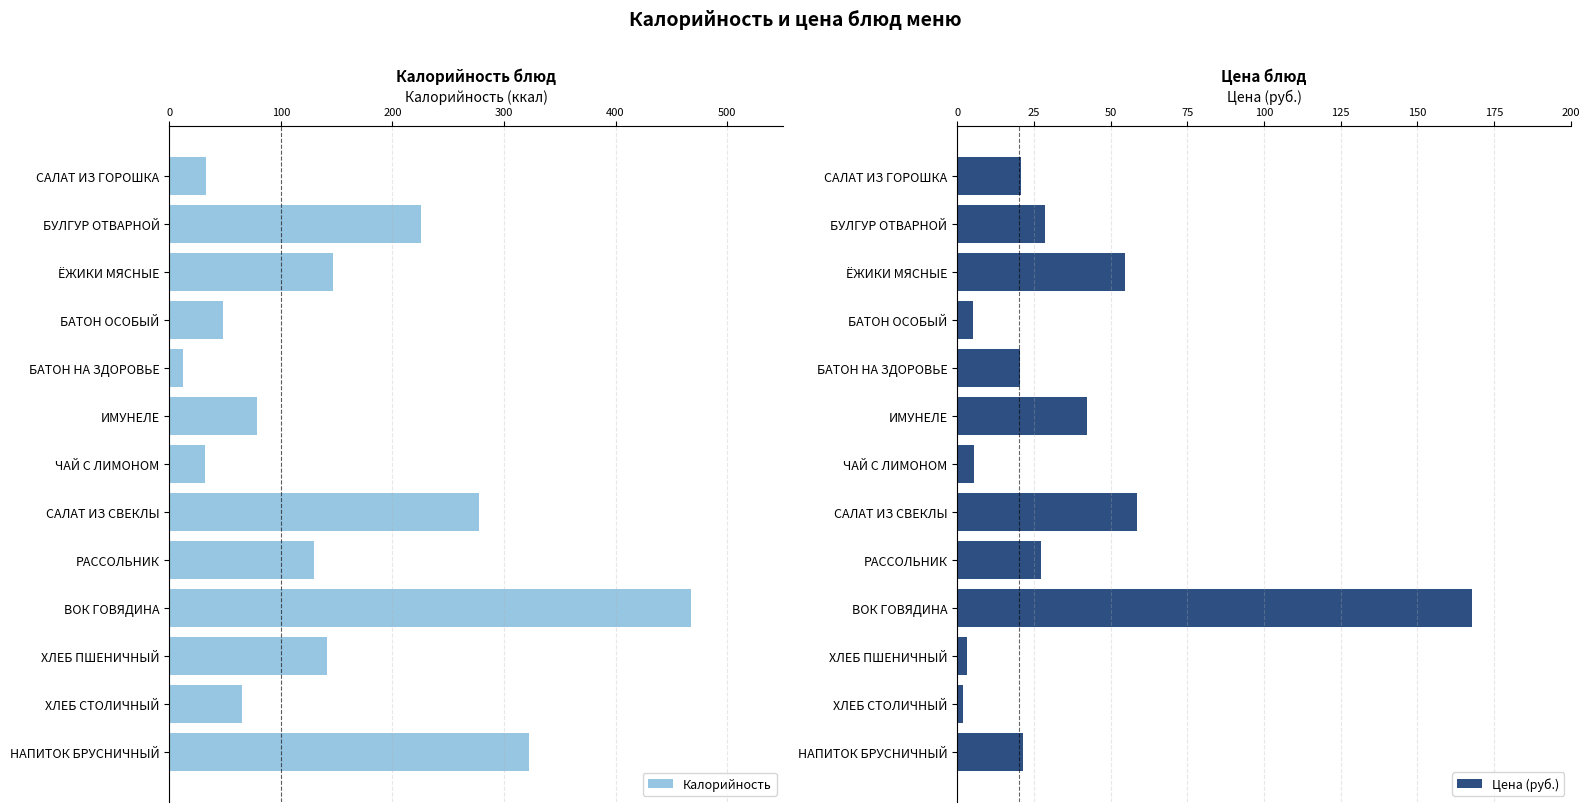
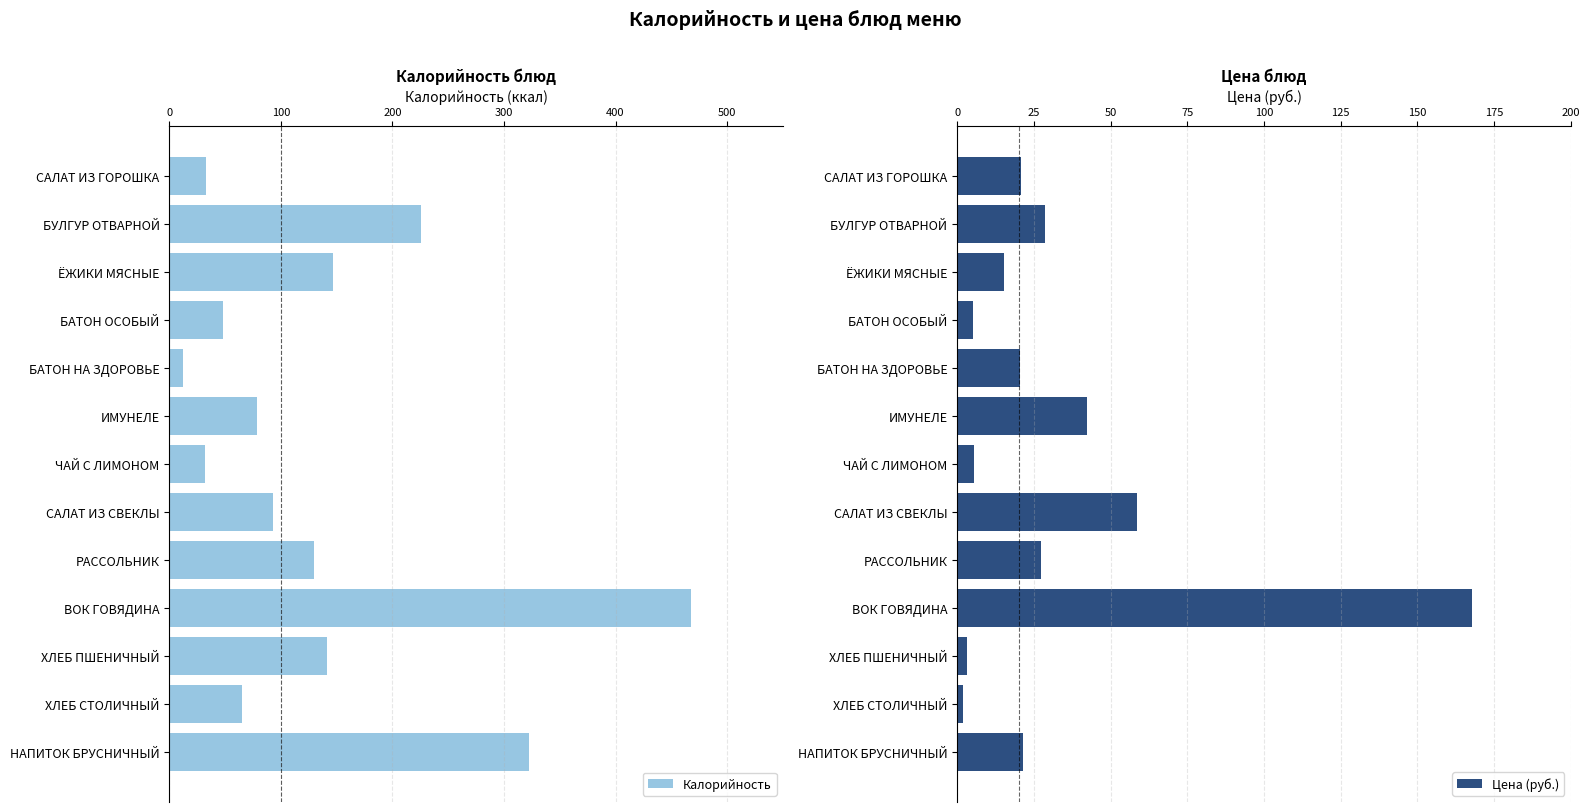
  {
    "Калорийность блюд": {
      "САЛАТ ИЗ ГОРОШКА": 33,
      "БУЛГУР ОТВАРНОЙ": 226,
      "ЁЖИКИ МЯСНЫЕ": 147,
      "БАТОН ОСОБЫЙ": 48,
      "БАТОН НА ЗДОРОВЬЕ": 12,
      "ИМУНЕЛЕ": 79,
      "ЧАЙ С ЛИМОНОМ": 32,
-     "САЛАТ ИЗ СВЕКЛЫ": 278,
+     "САЛАТ ИЗ СВЕКЛЫ": 93,
      "РАССОЛЬНИК": 130,
      "ВОК ГОВЯДИНА": 468,
      "ХЛЕБ ПШЕНИЧНЫЙ": 141,
      "ХЛЕБ СТОЛИЧНЫЙ": 65,
      "НАПИТОК БРУСНИЧНЫЙ": 322
    },
    "Цена блюд": {
      "САЛАТ ИЗ ГОРОШКА": 21,
      "БУЛГУР ОТВАРНОЙ": 29,
-     "ЁЖИКИ МЯСНЫЕ": 55,
+     "ЁЖИКИ МЯСНЫЕ": 15,
      "БАТОН ОСОБЫЙ": 5,
      "БАТОН НА ЗДОРОВЬЕ": 20,
      "ИМУНЕЛЕ": 42,
      "ЧАЙ С ЛИМОНОМ": 5,
      "САЛАТ ИЗ СВЕКЛЫ": 59,
      "РАССОЛЬНИК": 27,
      "ВОК ГОВЯДИНА": 168,
      "ХЛЕБ ПШЕНИЧНЫЙ": 3,
      "ХЛЕБ СТОЛИЧНЫЙ": 2,
      "НАПИТОК БРУСНИЧНЫЙ": 22
    }
  }
